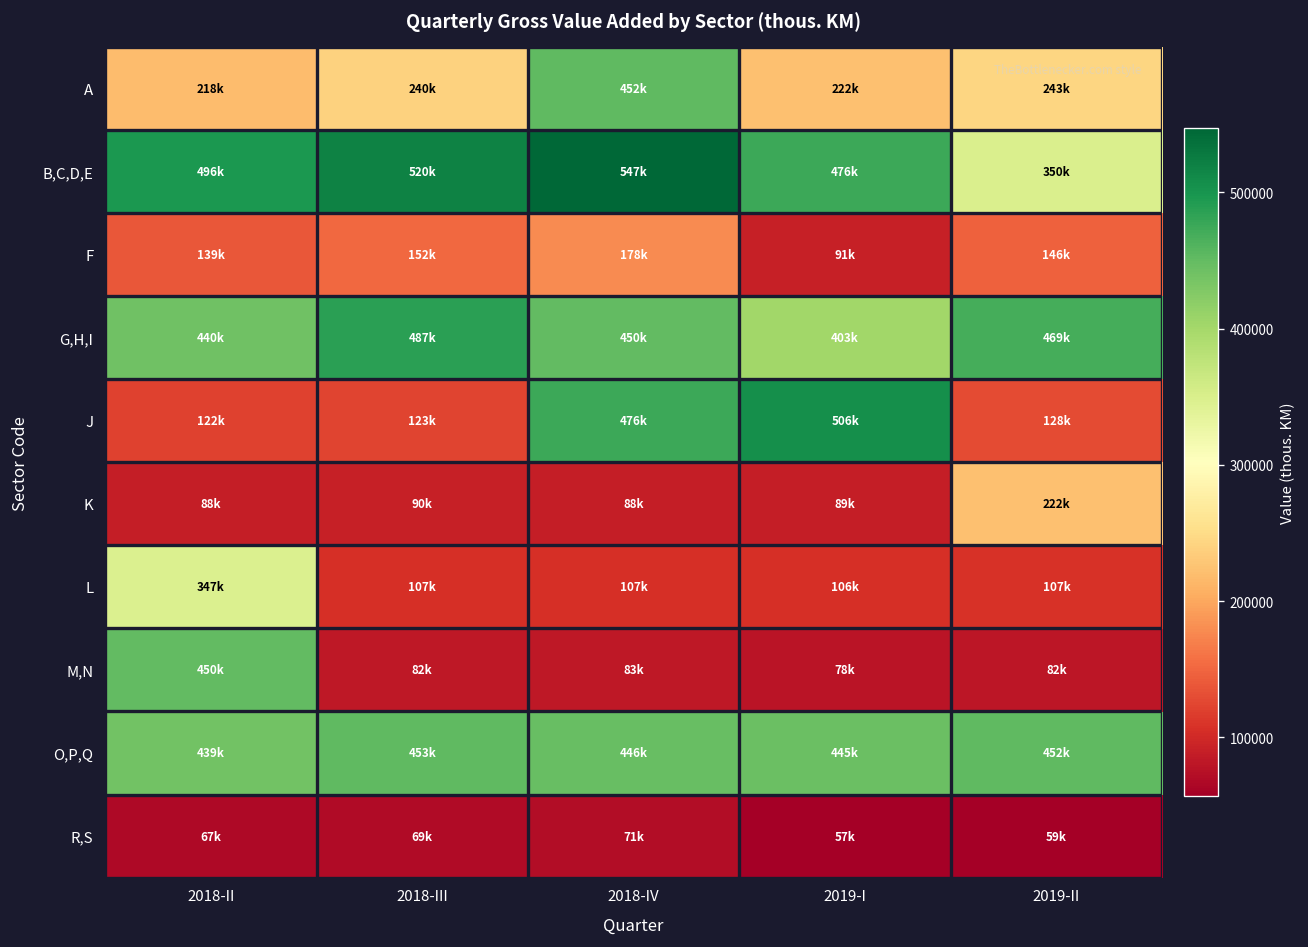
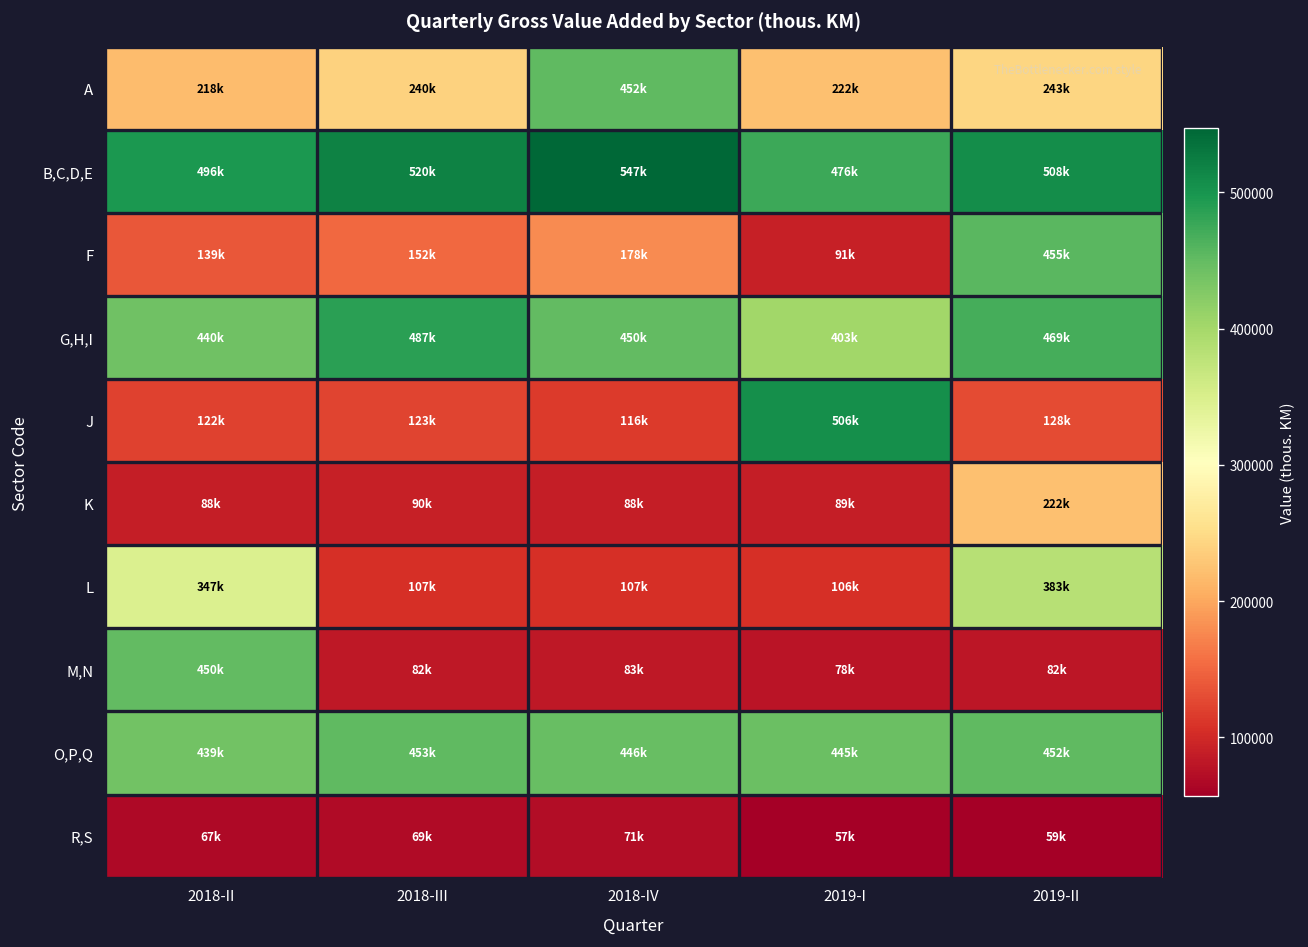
  {
    "A": {
      "2018-II": "218k",
      "2018-III": "240k",
      "2018-IV": "452k",
      "2019-I": "222k",
      "2019-II": "243k"
    },
    "B,C,D,E": {
      "2018-II": "496k",
      "2018-III": "520k",
      "2018-IV": "547k",
      "2019-I": "476k",
-     "2019-II": "350k"
+     "2019-II": "508k"
    },
    "F": {
      "2018-II": "139k",
      "2018-III": "152k",
      "2018-IV": "178k",
      "2019-I": "91k",
-     "2019-II": "146k"
+     "2019-II": "455k"
    },
    "G,H,I": {
      "2018-II": "440k",
      "2018-III": "487k",
      "2018-IV": "450k",
      "2019-I": "403k",
      "2019-II": "469k"
    },
    "J": {
      "2018-II": "122k",
      "2018-III": "123k",
-     "2018-IV": "476k",
+     "2018-IV": "116k",
      "2019-I": "506k",
      "2019-II": "128k"
    },
    "K": {
      "2018-II": "88k",
      "2018-III": "90k",
      "2018-IV": "88k",
      "2019-I": "89k",
      "2019-II": "222k"
    },
    "L": {
      "2018-II": "347k",
      "2018-III": "107k",
      "2018-IV": "107k",
      "2019-I": "106k",
-     "2019-II": "107k"
+     "2019-II": "383k"
    },
    "M,N": {
      "2018-II": "450k",
      "2018-III": "82k",
      "2018-IV": "83k",
      "2019-I": "78k",
      "2019-II": "82k"
    },
    "O,P,Q": {
      "2018-II": "439k",
      "2018-III": "453k",
      "2018-IV": "446k",
      "2019-I": "445k",
      "2019-II": "452k"
    },
    "R,S": {
      "2018-II": "67k",
      "2018-III": "69k",
      "2018-IV": "71k",
      "2019-I": "57k",
      "2019-II": "59k"
    }
  }
